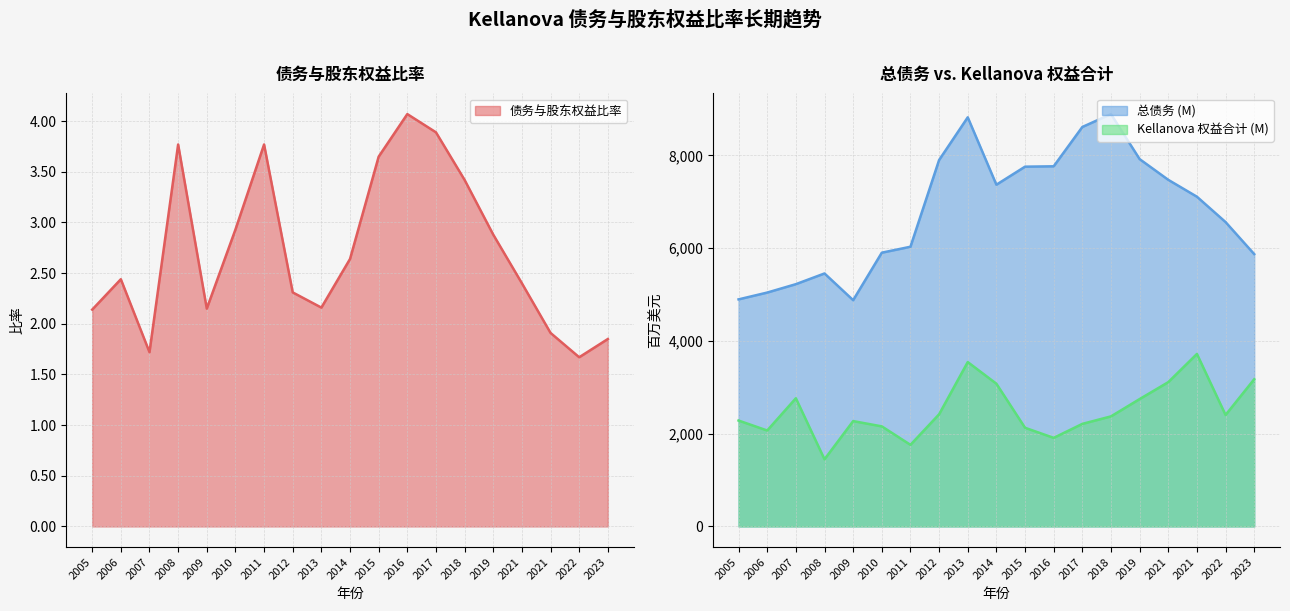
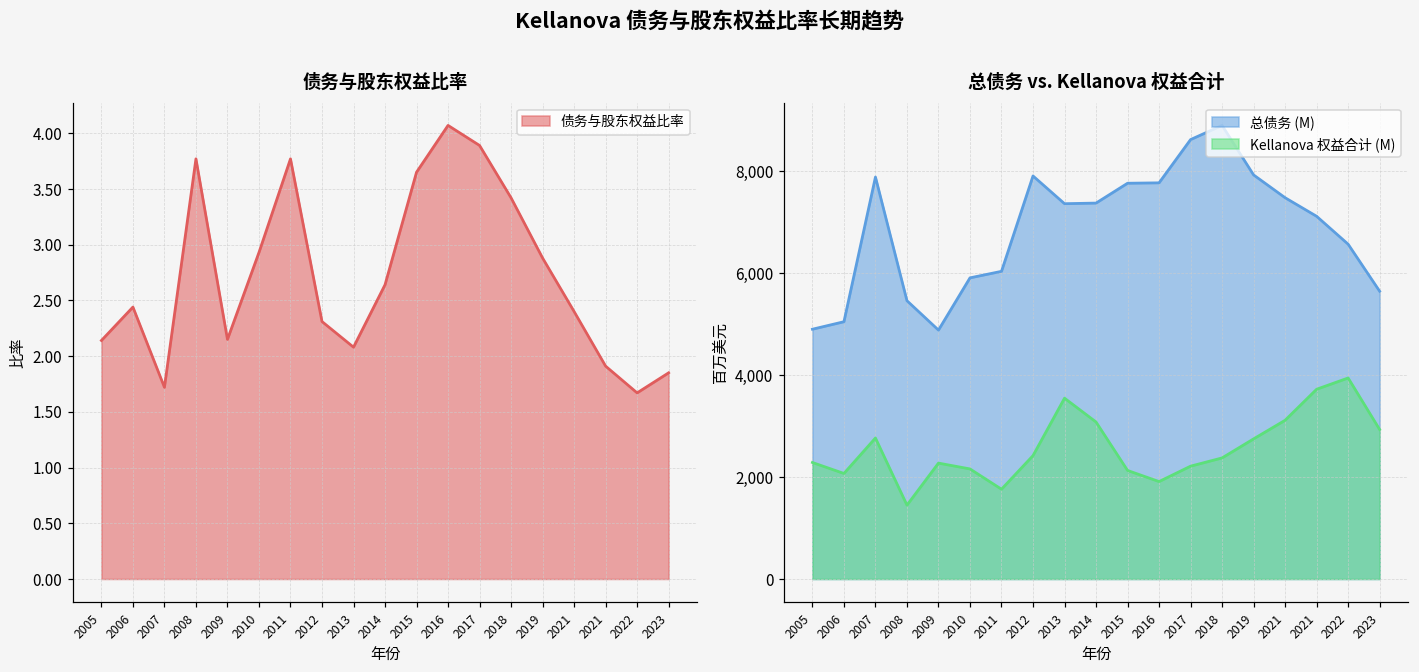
  {
    "债务与股东权益比率": {
      "2005": "2.14",
      "2006": "2.44",
      "2007": "1.72",
      "2008": "3.77",
      "2009": "2.15",
      "2010": "2.93",
      "2011": "3.77",
      "2012": "2.31",
-     "2013": "2.16",
+     "2013": "2.08",
      "2014": "2.64",
      "2015": "3.65",
      "2016": "4.07",
      "2017": "3.89",
      "2018": "3.42",
      "2019": "2.88",
      "2022": "1.67",
      "2023": "1.85"
    },
    "总债务 vs. Kellanova 权益合计": {
      "总债务 (M)": {
        "2005": "4,900",
        "2006": "5,000",
-       "2007": "5,200",
+       "2007": "7,900",
        "2008": "5,500",
        "2009": "4,900",
        "2010": "5,900",
        "2011": "6,000",
        "2012": "7,900",
-       "2013": "8,800",
+       "2013": "7,400",
        "2014": "7,400",
        "2015": "7,800",
        "2016": "7,800",
        "2017": "8,600",
        "2019": "7,900",
        "2022": "6,600",
-       "2023": "5,900"
+       "2023": "5,600"
      },
      "Kellanova 权益合计 (M)": {
        "2005": "2,300",
        "2006": "2,100",
        "2007": "2,800",
        "2008": "1,400",
        "2009": "2,300",
        "2010": "2,200",
        "2011": "1,800",
        "2012": "2,400",
        "2013": "3,500",
        "2014": "3,100",
        "2015": "2,100",
        "2016": "1,900",
        "2017": "2,200",
        "2018": "2,400",
        "2019": "2,700",
-       "2022": "2,400",
-       "2023": "3,200"
+       "2022": "3,900",
+       "2023": "2,900"
      }
    }
  }
